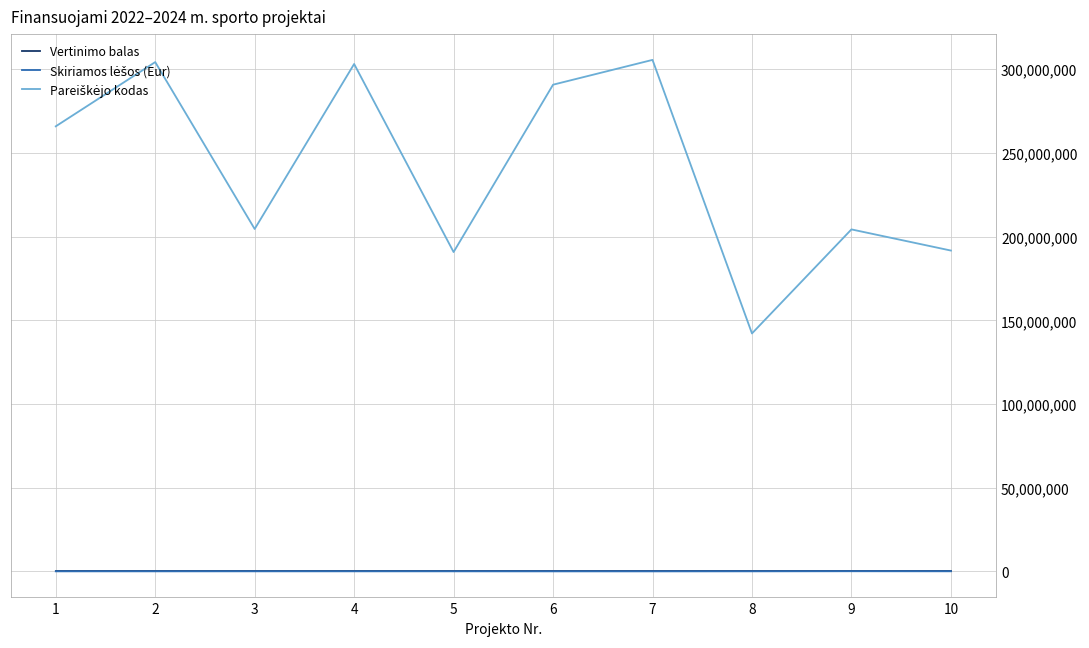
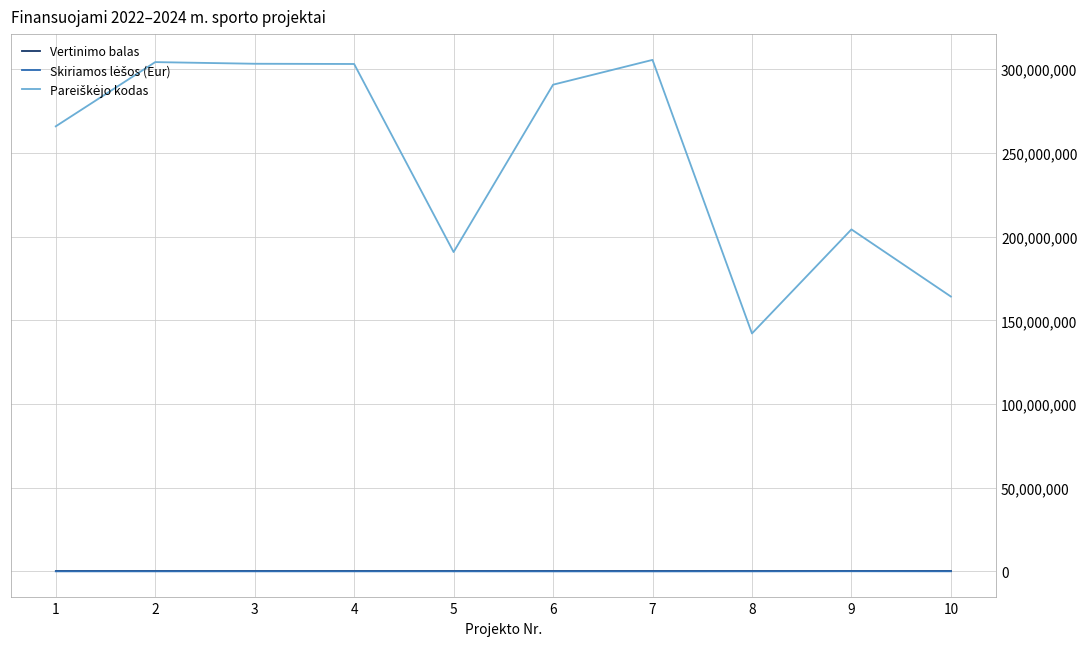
  {
    "Skiriamos lėšos (Eur)": {
      "1": "0",
      "2": "0",
      "3": "0",
      "4": "0",
      "5": "0",
      "6": "0",
      "7": "0",
      "8": "0",
      "9": "0",
      "10": "0"
    },
    "Pareiškėjo kodas": {
      "1": "266,000,000",
      "2": "304,000,000",
-     "3": "205,000,000",
+     "3": "303,000,000",
      "4": "303,000,000",
      "5": "191,000,000",
      "6": "291,000,000",
      "7": "306,000,000",
      "8": "142,000,000",
      "9": "204,000,000",
-     "10": "192,000,000"
+     "10": "164,000,000"
    }
  }
